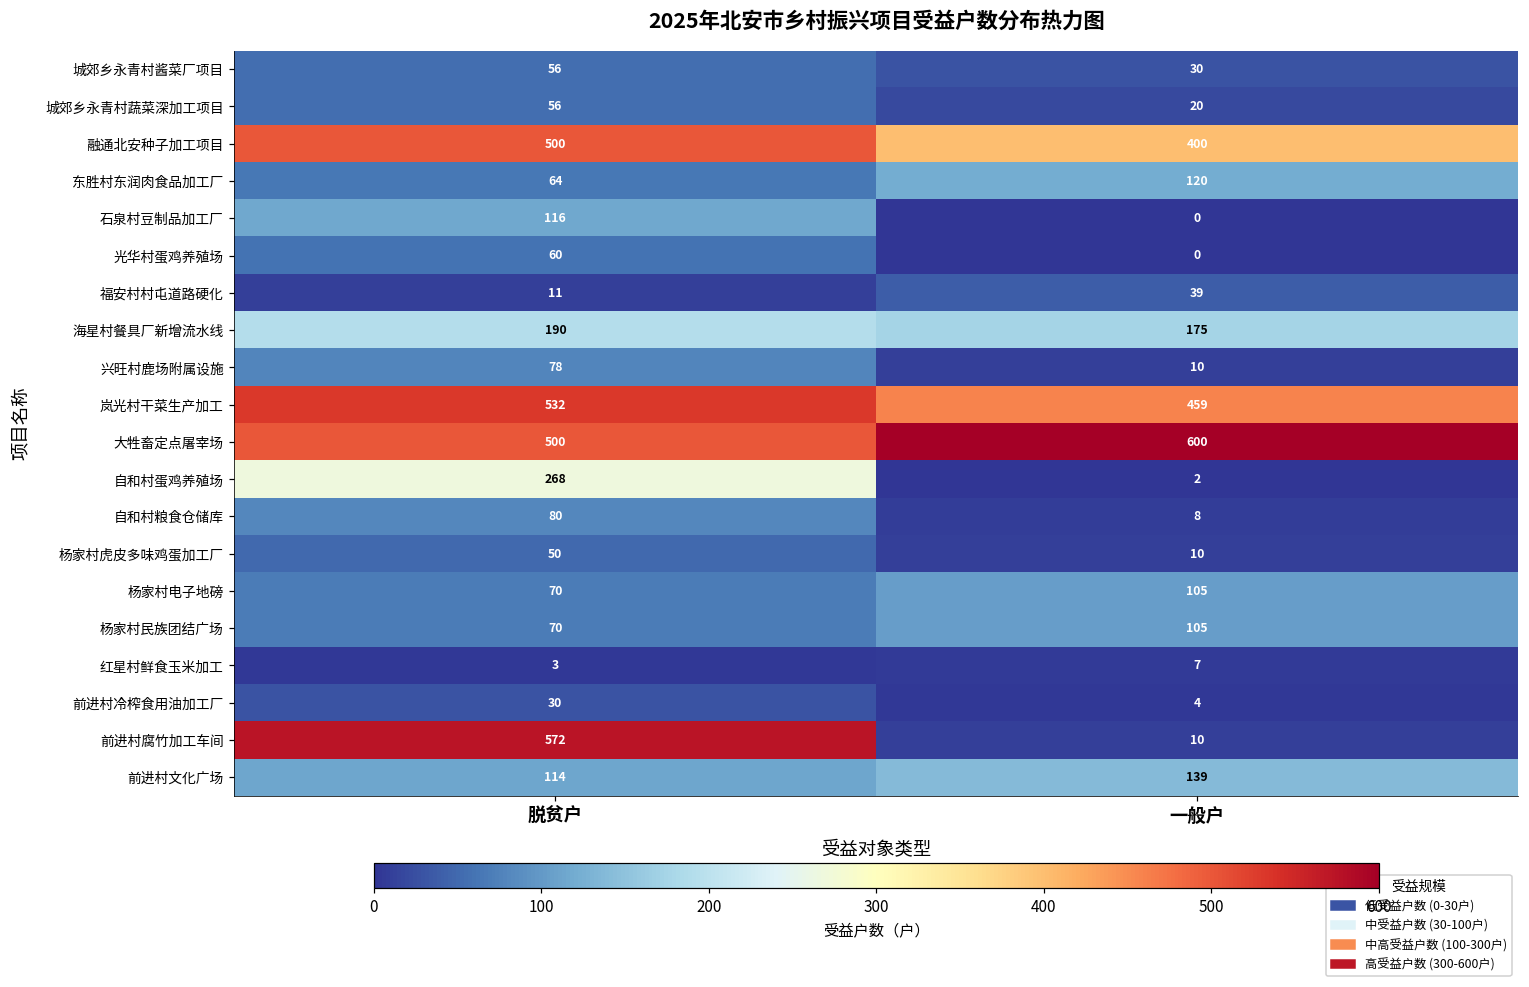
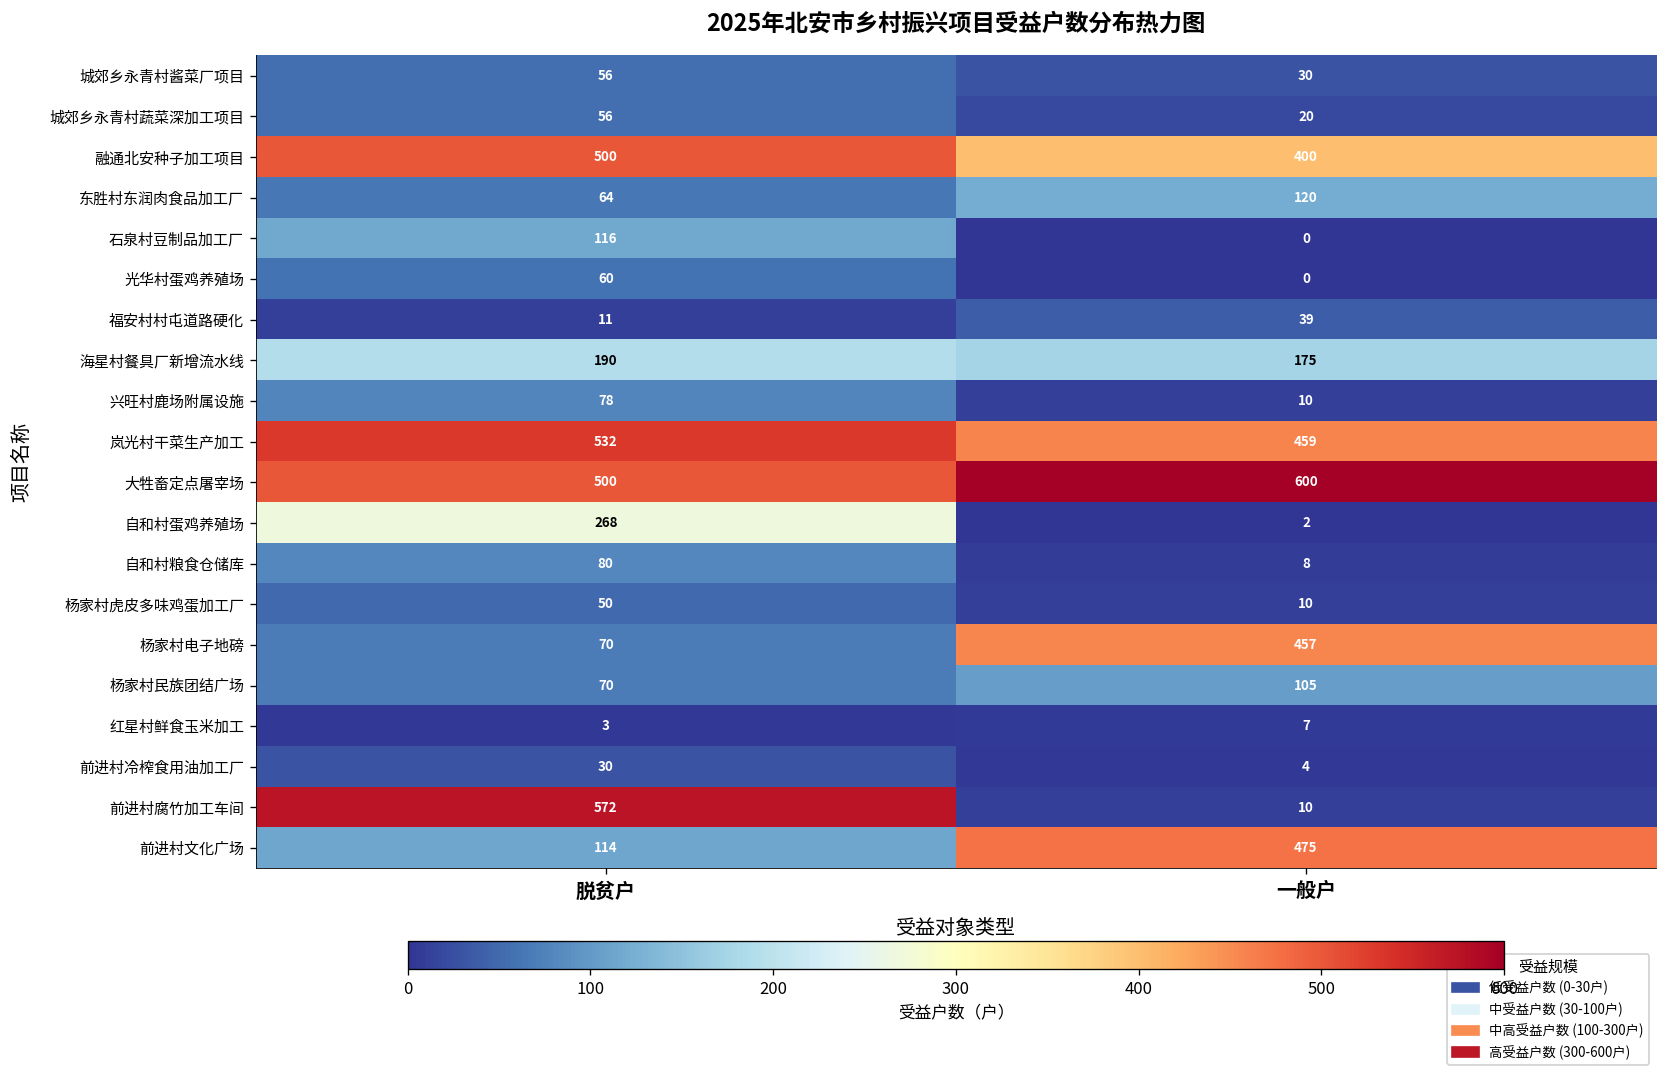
  {
    "城郊乡永青村酱菜厂项目": {
      "脱贫户": 56,
      "一般户": 30
    },
    "城郊乡永青村蔬菜深加工项目": {
      "脱贫户": 56,
      "一般户": 20
    },
    "融通北安种子加工项目": {
      "脱贫户": 500,
      "一般户": 400
    },
    "东胜村东润肉食品加工厂": {
      "脱贫户": 64,
      "一般户": 120
    },
    "石泉村豆制品加工厂": {
      "脱贫户": 116,
      "一般户": 0
    },
    "光华村蛋鸡养殖场": {
      "脱贫户": 60,
      "一般户": 0
    },
    "福安村村屯道路硬化": {
      "脱贫户": 11,
      "一般户": 39
    },
    "海星村餐具厂新增流水线": {
      "脱贫户": 190,
      "一般户": 175
    },
    "兴旺村鹿场附属设施": {
      "脱贫户": 78,
      "一般户": 10
    },
    "岚光村干菜生产加工": {
      "脱贫户": 532,
      "一般户": 459
    },
    "大牲畜定点屠宰场": {
      "脱贫户": 500,
      "一般户": 600
    },
    "自和村蛋鸡养殖场": {
      "脱贫户": 268,
      "一般户": 2
    },
    "自和村粮食仓储库": {
      "脱贫户": 80,
      "一般户": 8
    },
    "杨家村虎皮多味鸡蛋加工厂": {
      "脱贫户": 50,
      "一般户": 10
    },
    "杨家村电子地磅": {
      "脱贫户": 70,
-     "一般户": 105
+     "一般户": 457
    },
    "杨家村民族团结广场": {
      "脱贫户": 70,
      "一般户": 105
    },
    "红星村鲜食玉米加工": {
      "脱贫户": 3,
      "一般户": 7
    },
    "前进村冷榨食用油加工厂": {
      "脱贫户": 30,
      "一般户": 4
    },
    "前进村腐竹加工车间": {
      "脱贫户": 572,
      "一般户": 10
    },
    "前进村文化广场": {
      "脱贫户": 114,
-     "一般户": 139
+     "一般户": 475
    }
  }
